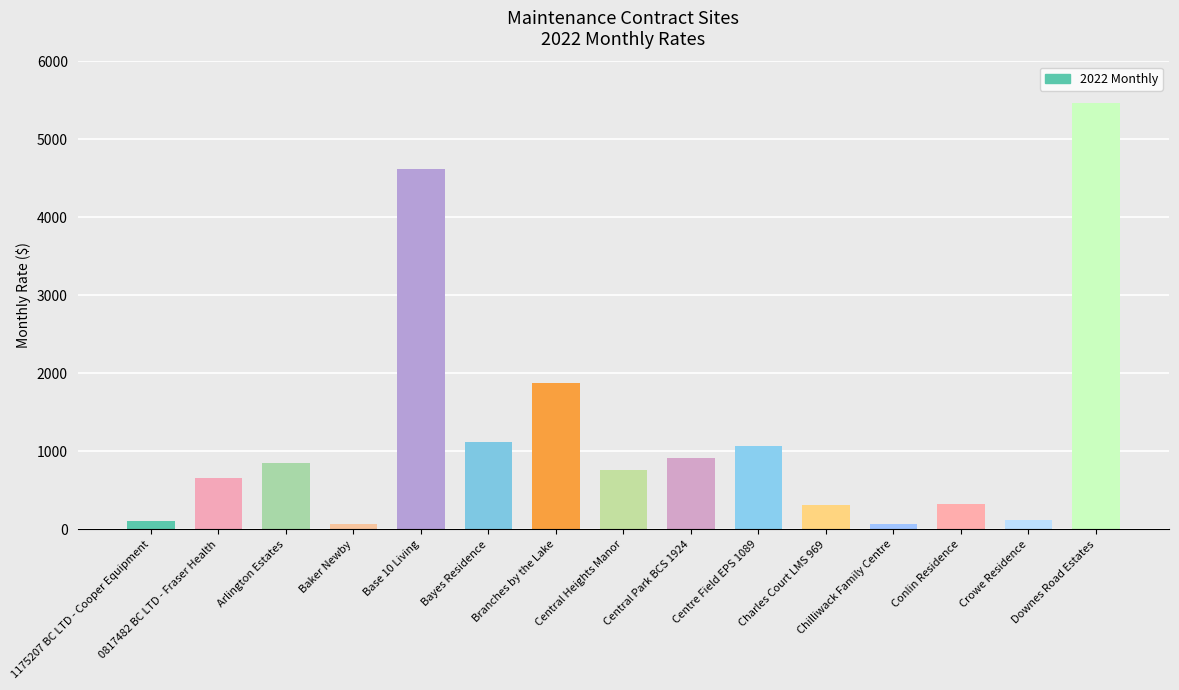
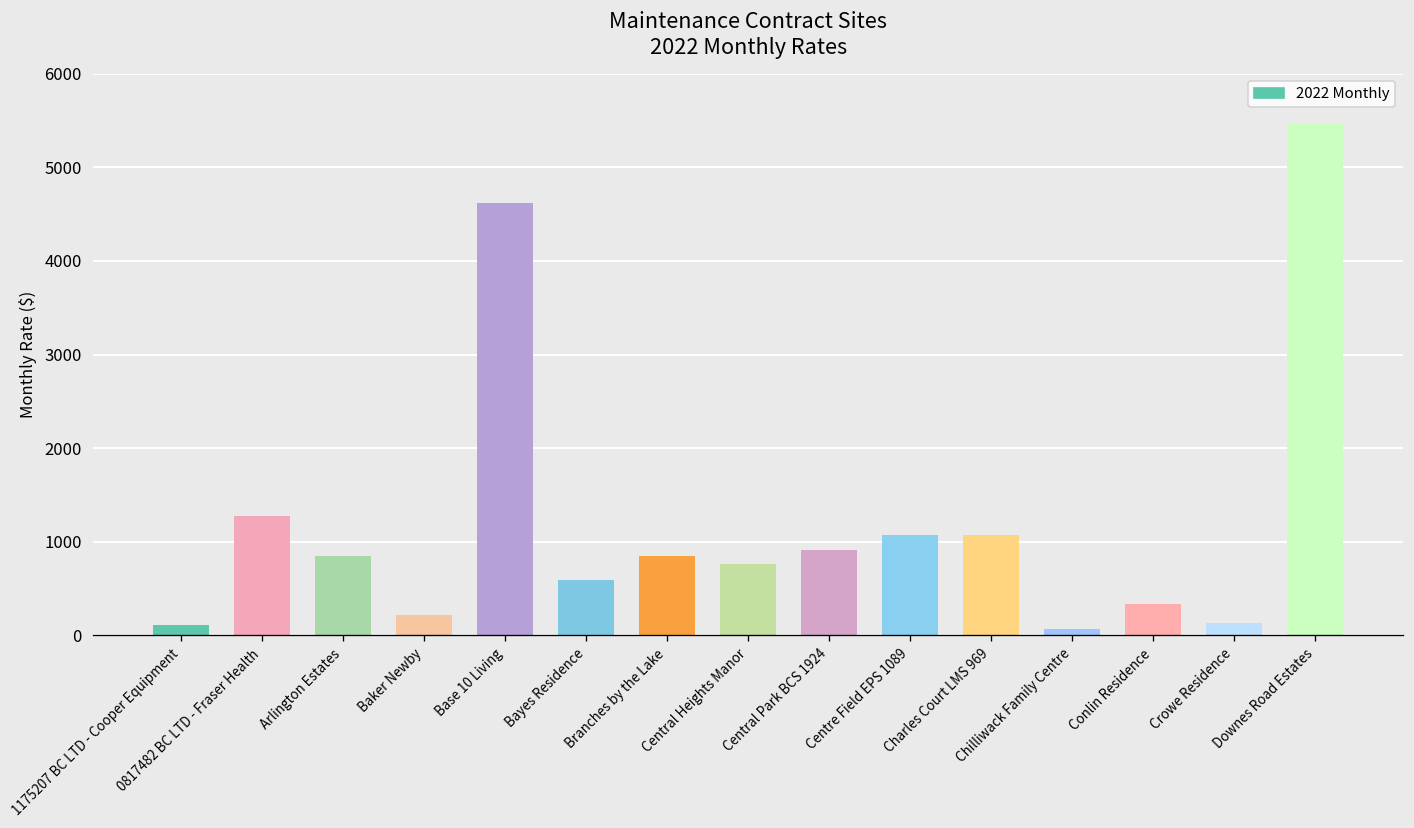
  {
    "1175207 BC LTD - Cooper Equipment": 100,
-   "0817482 BC LTD - Fraser Health": 700,
+   "0817482 BC LTD - Fraser Health": 1300,
    "Arlington Estates": 800,
-   "Baker Newby": 100,
+   "Baker Newby": 200,
    "Base 10 Living": 4600,
-   "Bayes Residence": 1100,
-   "Branches by the Lake": 1900,
+   "Bayes Residence": 600,
+   "Branches by the Lake": 900,
    "Central Heights Manor": 800,
    "Central Park BCS 1924": 900,
    "Centre Field EPS 1089": 1100,
-   "Charles Court LMS 969": 300,
+   "Charles Court LMS 969": 1100,
    "Chilliwack Family Centre": 100,
    "Conlin Residence": 300,
    "Crowe Residence": 100,
    "Downes Road Estates": 5500
  }
